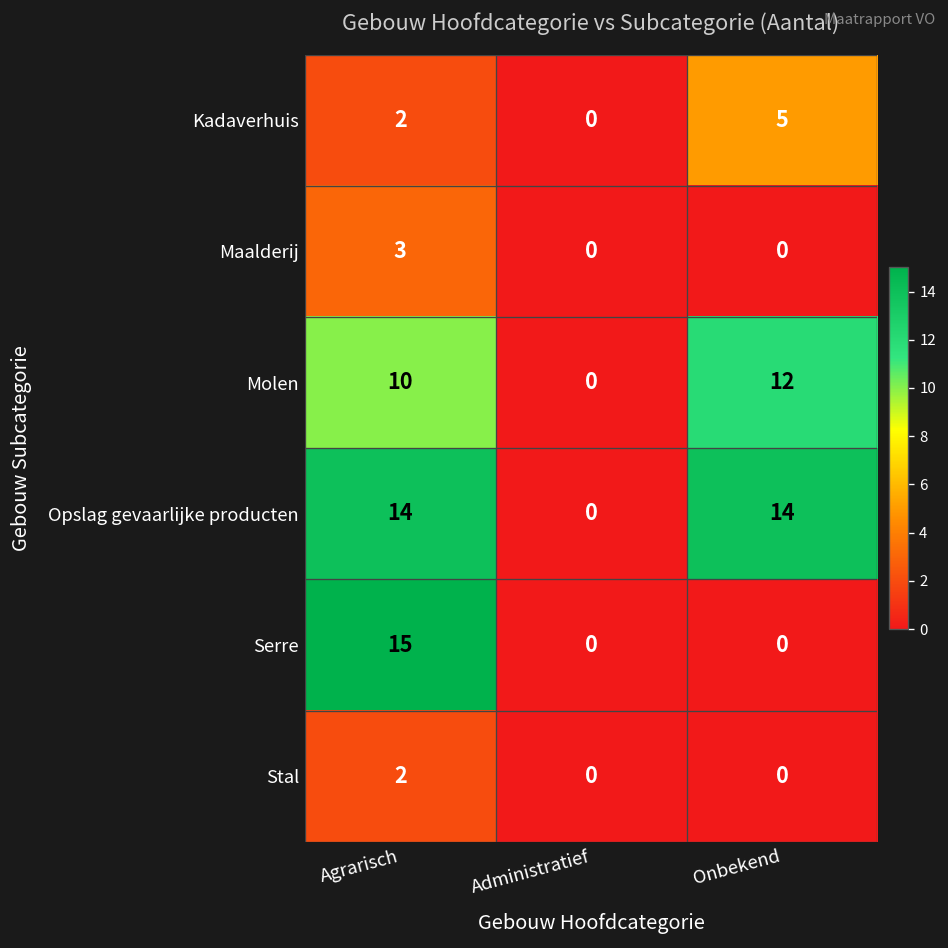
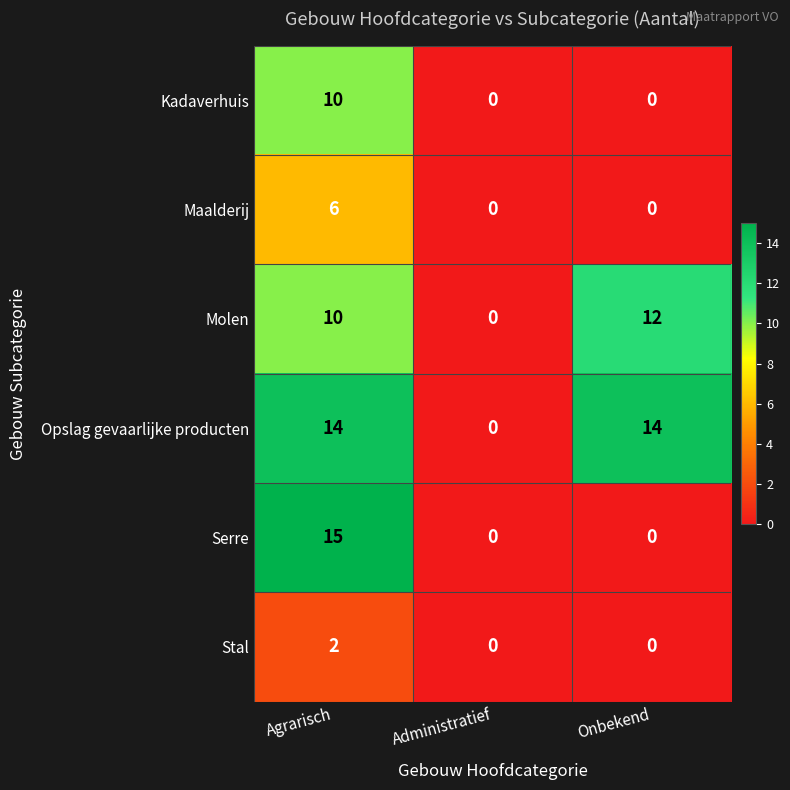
  {
    "Kadaverhuis": {
-     "Agrarisch": 2,
+     "Agrarisch": 10,
      "Administratief": 0,
-     "Onbekend": 5
+     "Onbekend": 0
    },
    "Maalderij": {
-     "Agrarisch": 3,
+     "Agrarisch": 6,
      "Administratief": 0,
      "Onbekend": 0
    },
    "Molen": {
      "Agrarisch": 10,
      "Administratief": 0,
      "Onbekend": 12
    },
    "Opslag gevaarlijke producten": {
      "Agrarisch": 14,
      "Administratief": 0,
      "Onbekend": 14
    },
    "Serre": {
      "Agrarisch": 15,
      "Administratief": 0,
      "Onbekend": 0
    },
    "Stal": {
      "Agrarisch": 2,
      "Administratief": 0,
      "Onbekend": 0
    }
  }
